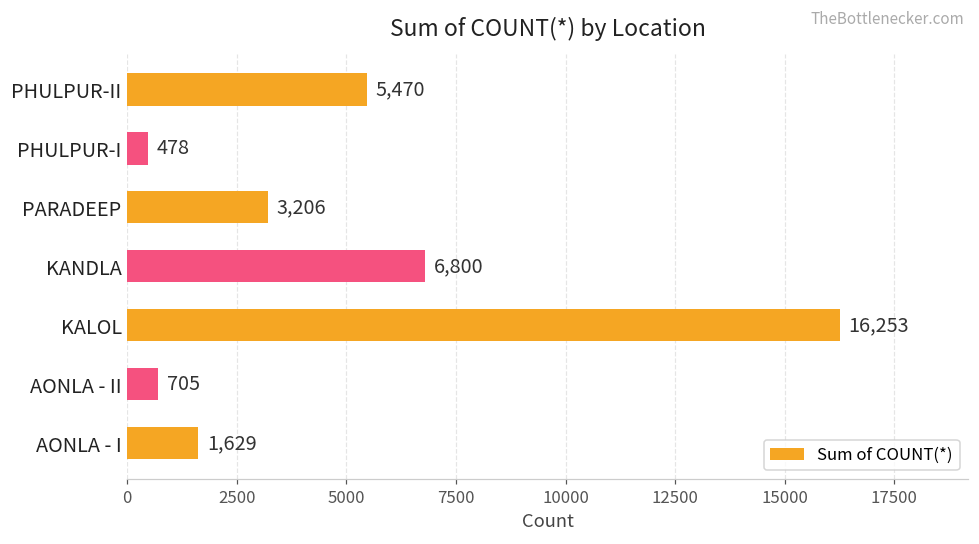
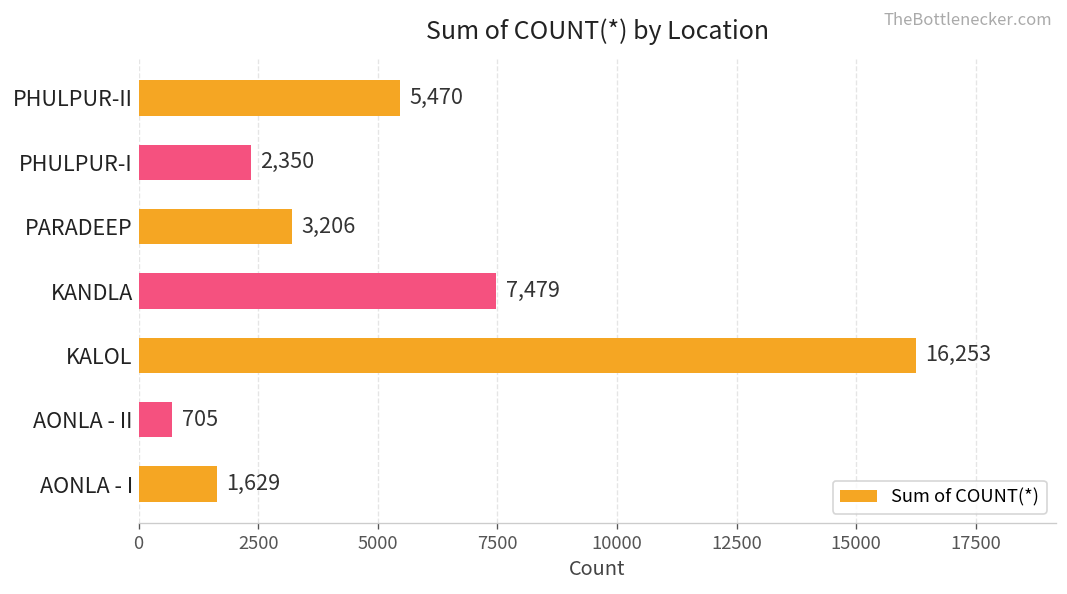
  {
    "PHULPUR-II": "5,470",
-   "PHULPUR-I": "478",
+   "PHULPUR-I": "2,350",
    "PARADEEP": "3,206",
-   "KANDLA": "6,800",
+   "KANDLA": "7,479",
    "KALOL": "16,253",
    "AONLA - II": "705",
    "AONLA - I": "1,629"
  }
